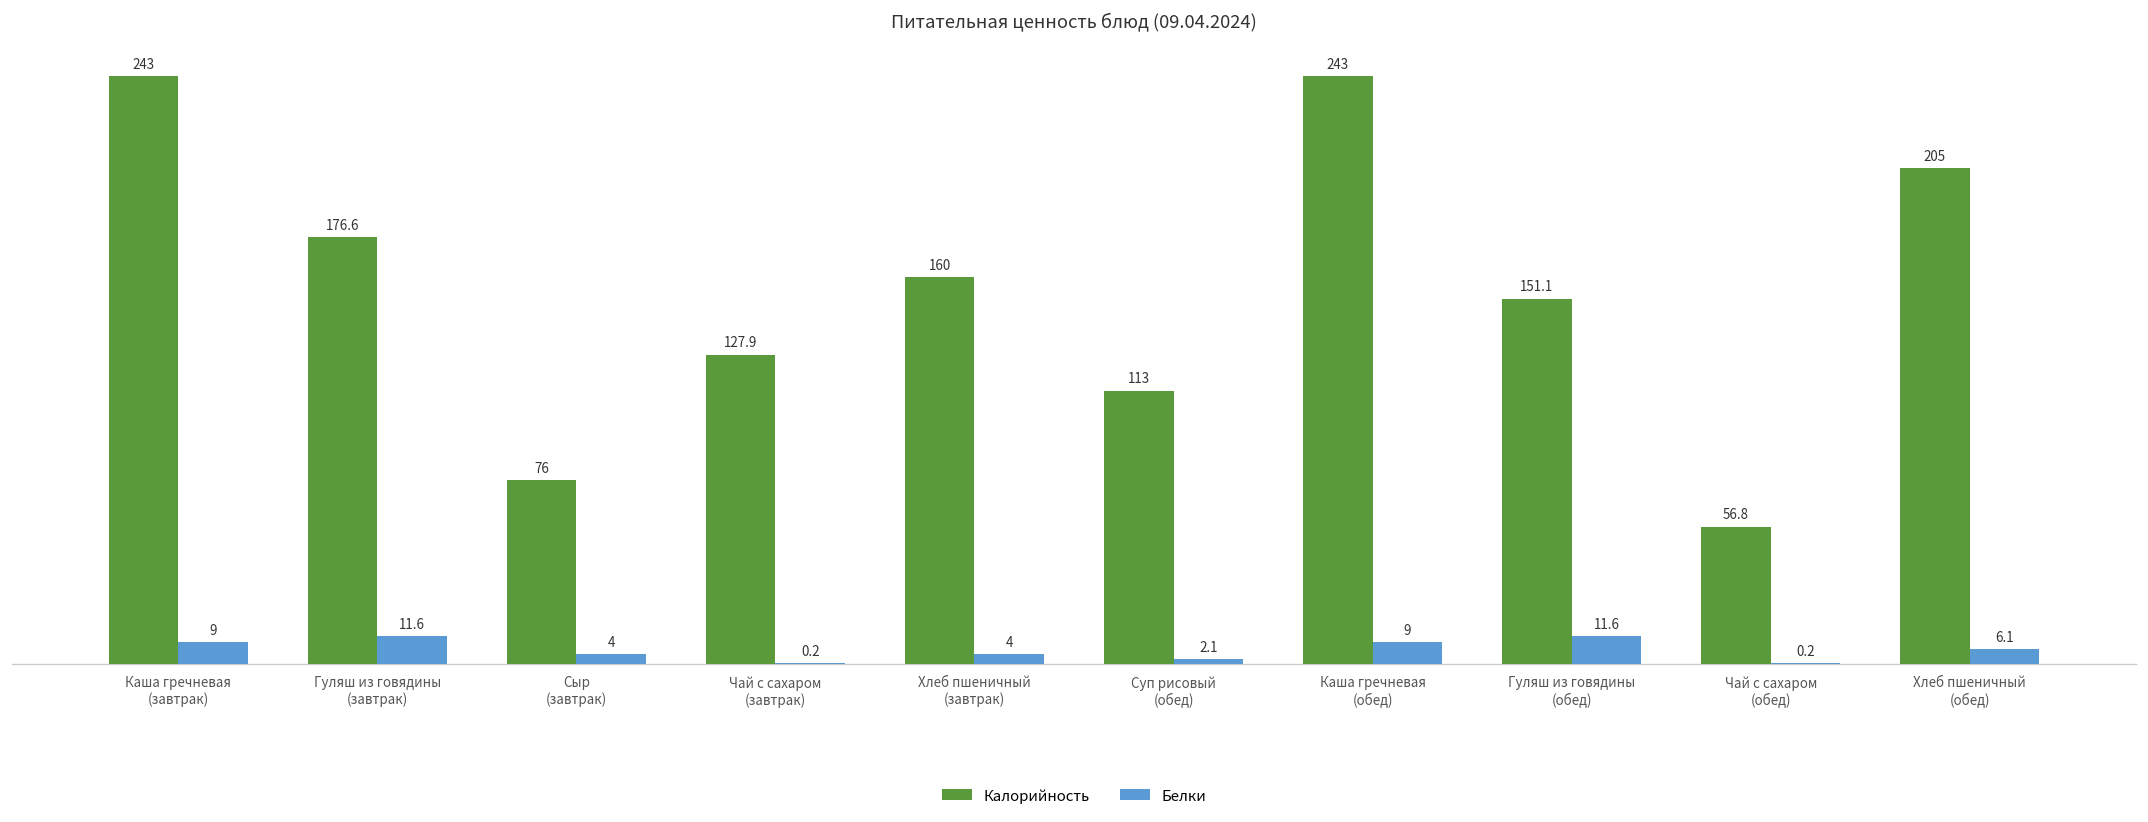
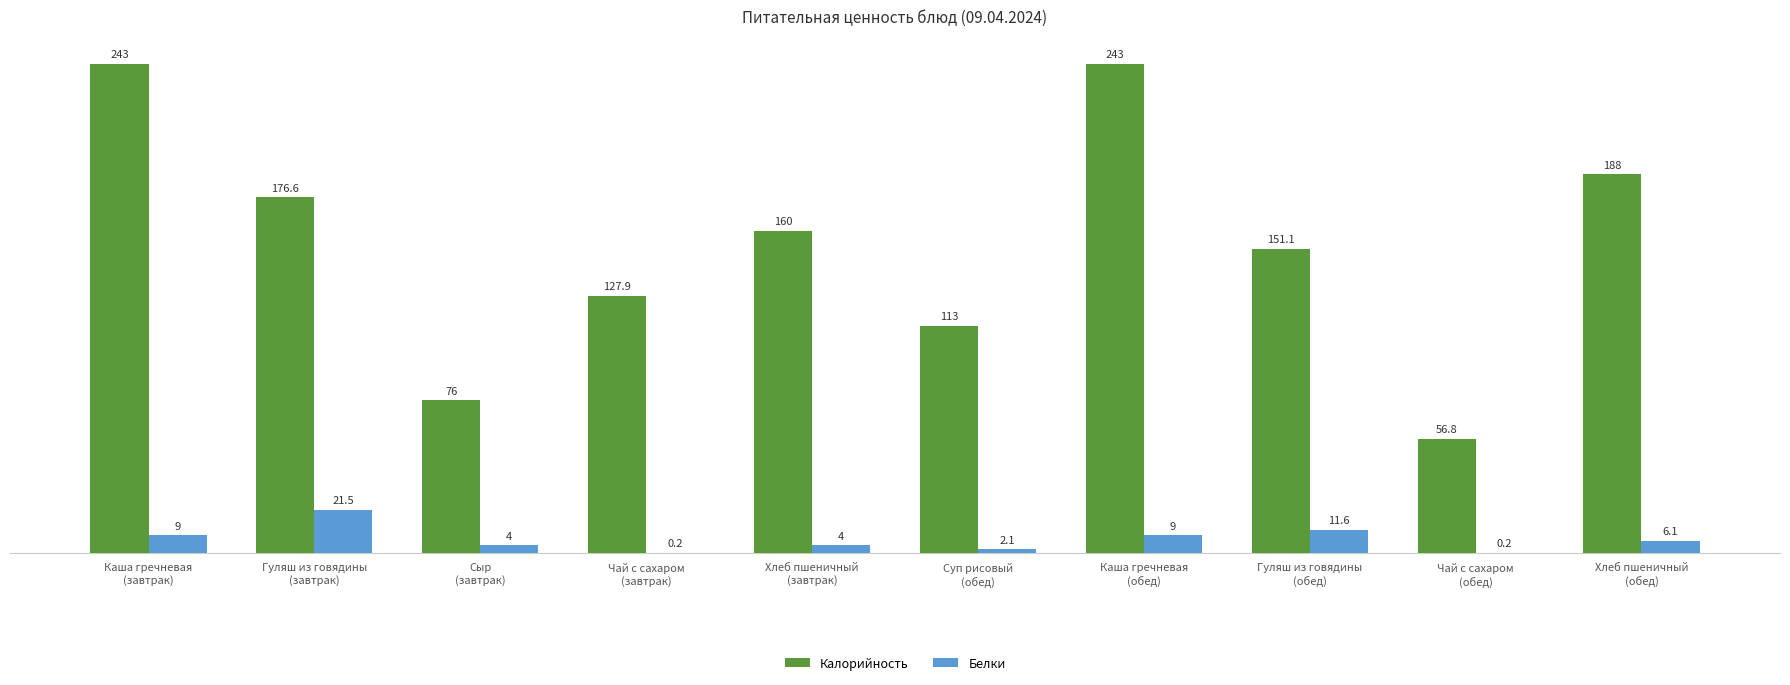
  {
    "Калорийность": {
      "Каша гречневая (завтрак)": 243,
      "Гуляш из говядины (завтрак)": 176.6,
      "Сыр (завтрак)": 76,
      "Чай с сахаром (завтрак)": 127.9,
      "Хлеб пшеничный (завтрак)": 160,
      "Суп рисовый (обед)": 113,
      "Каша гречневая (обед)": 243,
      "Гуляш из говядины (обед)": 151.1,
      "Чай с сахаром (обед)": 56.8,
-     "Хлеб пшеничный (обед)": 205
+     "Хлеб пшеничный (обед)": 188
    },
    "Белки": {
      "Каша гречневая (завтрак)": 9,
-     "Гуляш из говядины (завтрак)": 11.6,
+     "Гуляш из говядины (завтрак)": 21.5,
      "Сыр (завтрак)": 4,
      "Чай с сахаром (завтрак)": 0.2,
      "Хлеб пшеничный (завтрак)": 4,
      "Суп рисовый (обед)": 2.1,
      "Каша гречневая (обед)": 9,
      "Гуляш из говядины (обед)": 11.6,
      "Чай с сахаром (обед)": 0.2,
      "Хлеб пшеничный (обед)": 6.1
    }
  }
